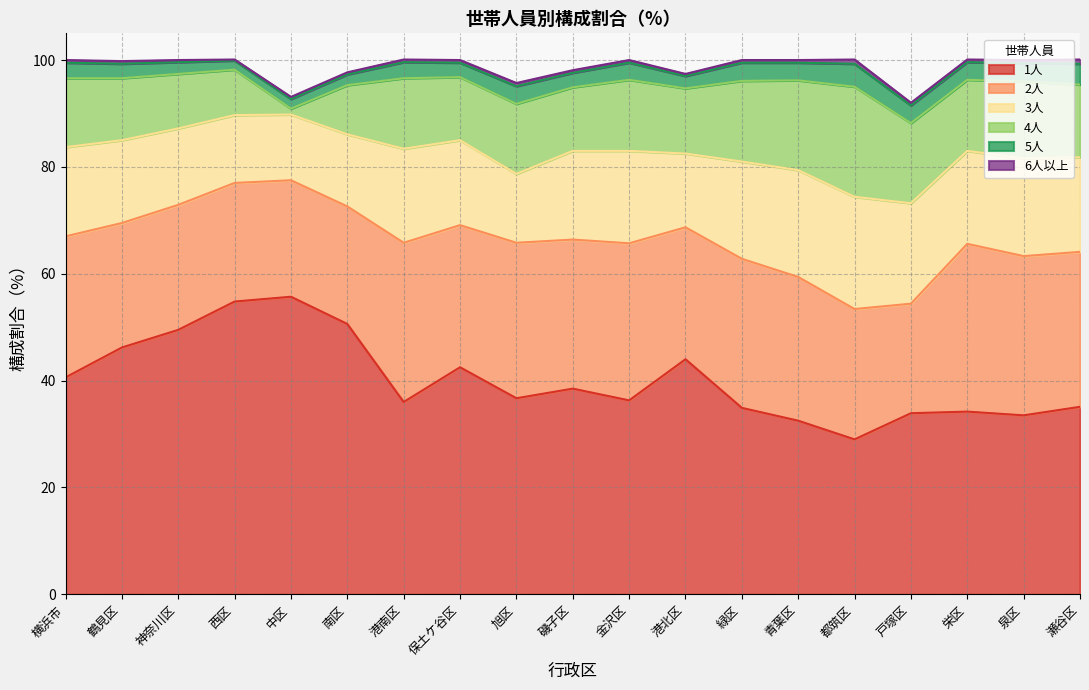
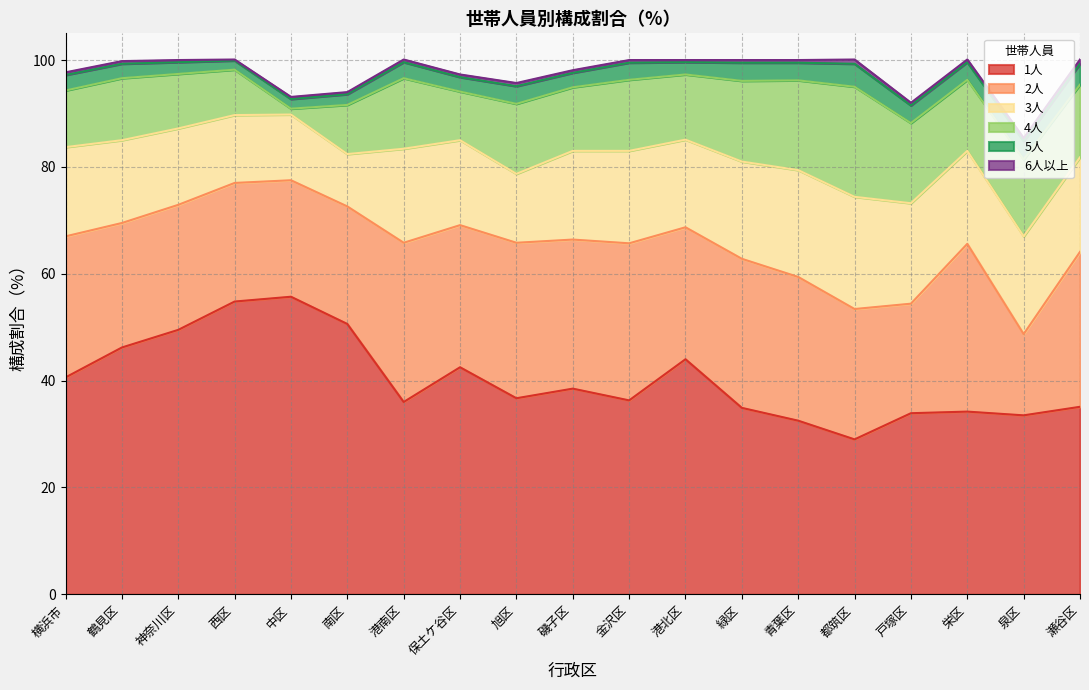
  {
    "1人": {
      "横浜市": 41,
      "鶴見区": 46,
      "神奈川区": 50,
      "西区": 55,
      "中区": 56,
      "南区": 51,
      "港南区": 36,
      "保土ケ谷区": 43,
      "旭区": 37,
      "磯子区": 39,
      "金沢区": 36,
      "港北区": 44,
      "緑区": 35,
      "青葉区": 33,
      "都筑区": 29,
      "戸塚区": 34,
      "栄区": 34,
      "泉区": 34,
      "瀬谷区": 35
    },
    "2人": {
      "横浜市": 26,
      "鶴見区": 23,
      "神奈川区": 23,
      "西区": 22,
      "中区": 22,
      "南区": 22,
      "港南区": 30,
      "保土ケ谷区": 27,
      "旭区": 29,
      "磯子区": 28,
      "金沢区": 29,
      "港北区": 25,
      "緑区": 28,
      "青葉区": 27,
      "都筑区": 24,
      "戸塚区": 21,
      "栄区": 31,
-     "泉区": 30,
+     "泉区": 15,
      "瀬谷区": 29
    },
    "3人": {
      "横浜市": 17,
      "鶴見区": 16,
      "神奈川区": 14,
      "西区": 13,
      "中区": 12,
-     "南区": 14,
+     "南区": 10,
      "港南区": 18,
      "保土ケ谷区": 16,
      "旭区": 13,
      "磯子区": 17,
      "金沢区": 17,
-     "港北区": 14,
+     "港北区": 16,
      "緑区": 18,
      "青葉区": 20,
      "都筑区": 21,
      "戸塚区": 19,
      "栄区": 17,
      "瀬谷区": 18
    },
    "4人": {
-     "横浜市": 13,
+     "横浜市": 11,
      "鶴見区": 12,
      "神奈川区": 10,
      "西区": 9,
      "中区": 1,
      "南区": 9,
      "港南区": 13,
-     "保土ケ谷区": 12,
+     "保土ケ谷区": 9,
      "旭区": 13,
      "磯子区": 12,
      "金沢区": 13,
      "港北区": 12,
      "緑区": 15,
      "青葉区": 17,
      "都筑区": 21,
      "戸塚区": 15,
      "栄区": 13,
      "瀬谷区": 14
    },
    "5人": {
      "横浜市": 3,
      "鶴見区": 3,
      "港南区": 3,
      "保土ケ谷区": 3,
      "旭区": 3,
      "磯子区": 3,
      "金沢区": 3,
      "緑区": 3,
      "青葉区": 3,
      "都筑区": 4,
      "戸塚区": 3,
      "栄区": 3,
      "瀬谷区": 4
    },
    "6人以上": {
      "横浜市": 1,
      "鶴見区": 1,
      "港南区": 1,
      "保土ケ谷区": 1,
      "旭区": 1,
      "磯子区": 1,
      "金沢区": 1,
      "緑区": 1,
      "青葉区": 1,
      "都筑区": 1,
      "戸塚区": 1,
      "栄区": 1,
      "瀬谷区": 1
    }
  }
